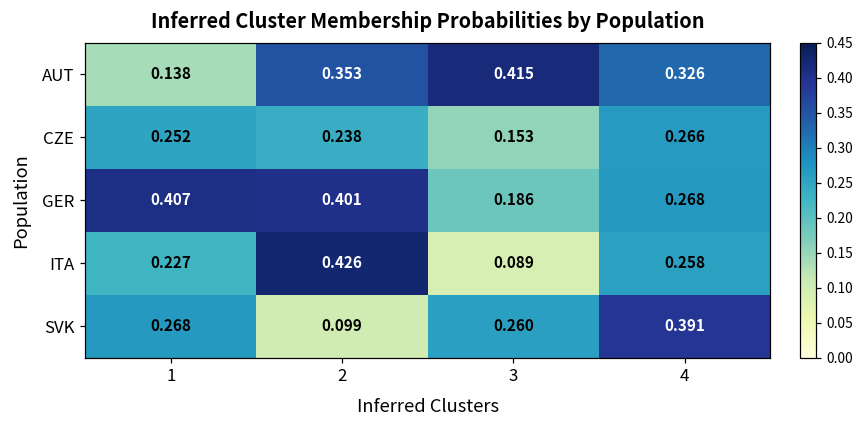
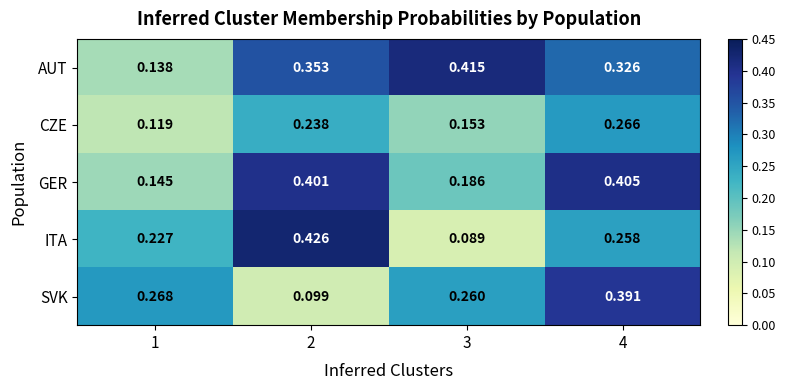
  {
    "AUT": {
      "1": 0.138,
      "2": 0.353,
      "3": 0.415,
      "4": 0.326
    },
    "CZE": {
-     "1": 0.252,
+     "1": 0.119,
      "2": 0.238,
      "3": 0.153,
      "4": 0.266
    },
    "GER": {
-     "1": 0.407,
+     "1": 0.145,
      "2": 0.401,
      "3": 0.186,
-     "4": 0.268
+     "4": 0.405
    },
    "ITA": {
      "1": 0.227,
      "2": 0.426,
      "3": 0.089,
      "4": 0.258
    },
    "SVK": {
      "1": 0.268,
      "2": 0.099,
      "3": 0.260,
      "4": 0.391
    }
  }
